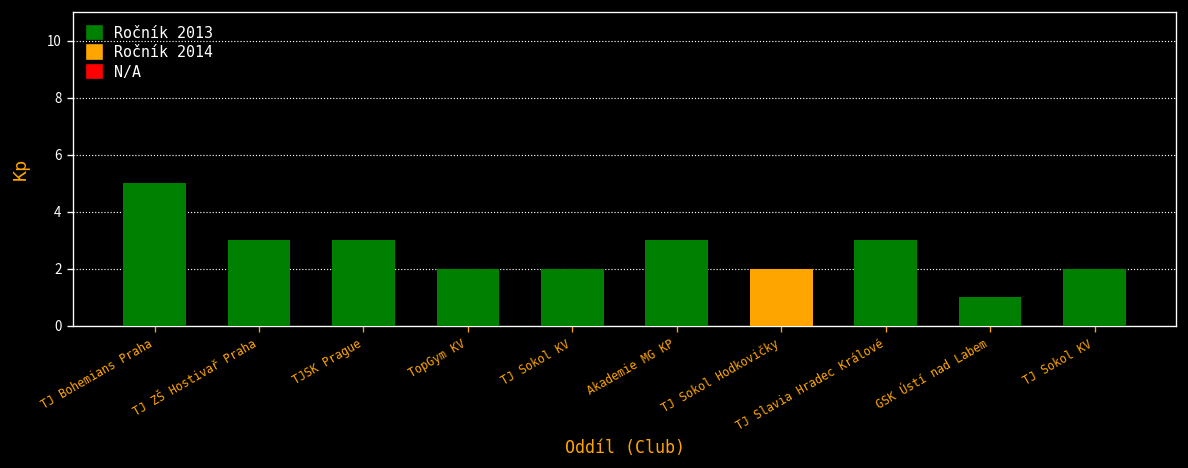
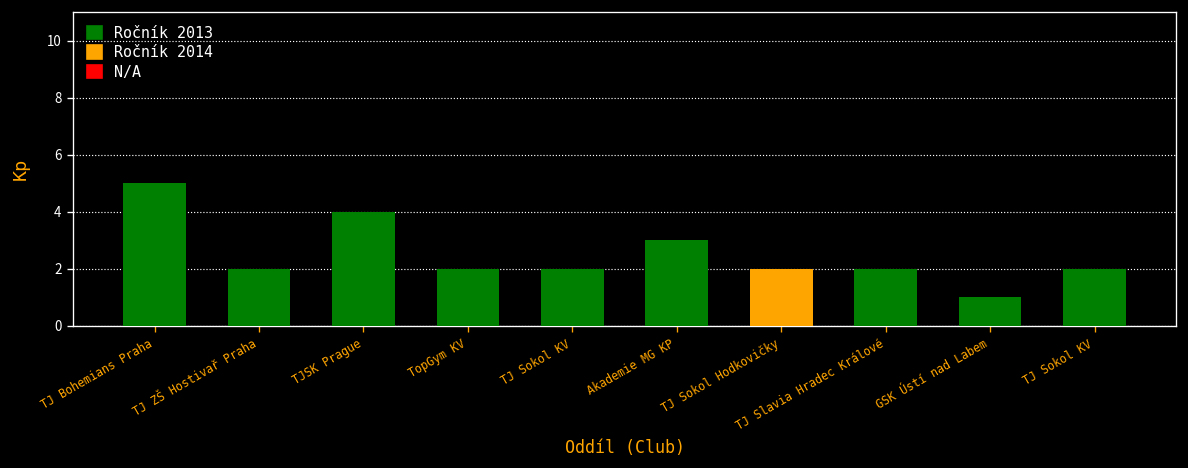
  {
    "TJ Bohemians Praha": 5,
-   "TJ ZŠ Hostivař Praha": 3,
-   "TJSK Prague": 3,
+   "TJ ZŠ Hostivař Praha": 2,
+   "TJSK Prague": 4,
    "TopGym KV": 2,
    "Akademie MG KP": 3,
    "TJ Sokol Hodkovičky": 2,
-   "TJ Slavia Hradec Králové": 3,
+   "TJ Slavia Hradec Králové": 2,
    "GSK Ústí nad Labem": 1
  }
